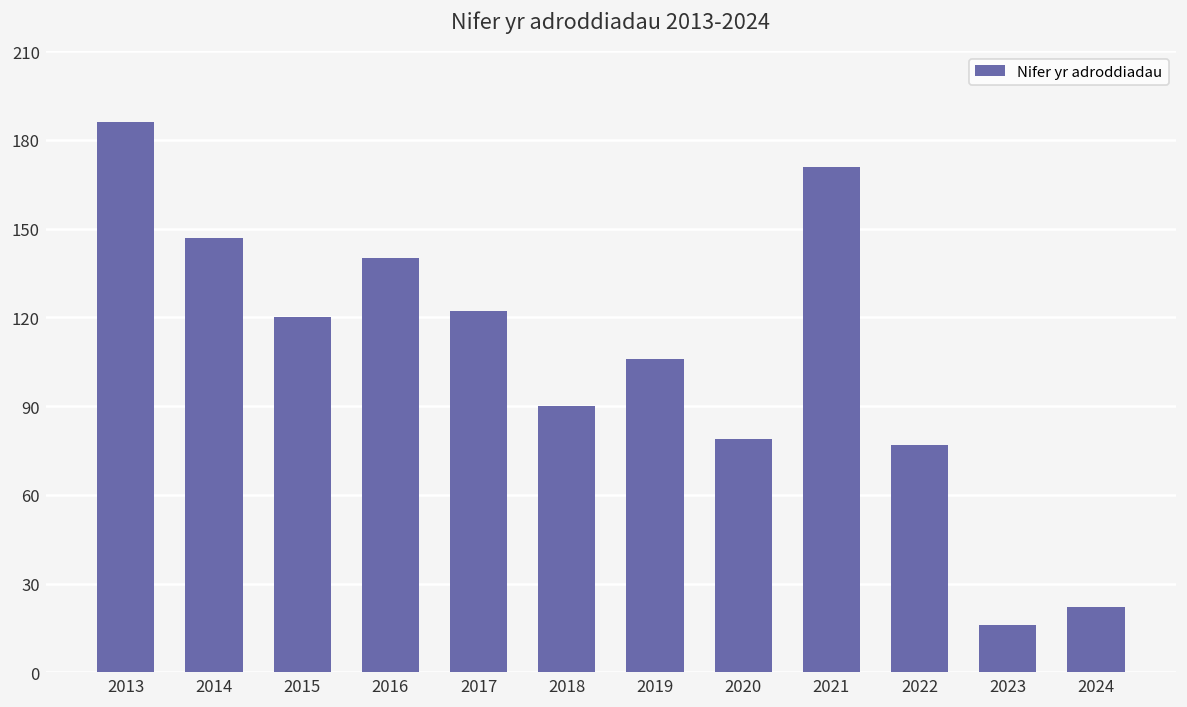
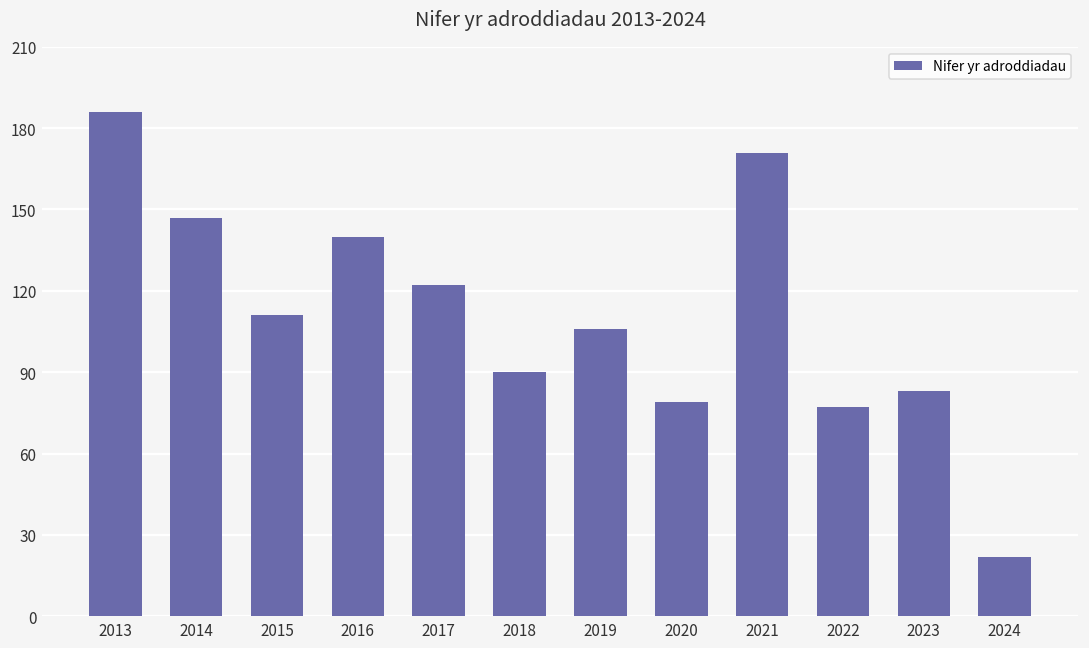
  {
    "2013": 186,
    "2014": 147,
-   "2015": 120,
+   "2015": 111,
    "2016": 140,
    "2017": 122,
    "2018": 90,
    "2019": 106,
    "2020": 79,
    "2021": 171,
    "2022": 77,
-   "2023": 16,
+   "2023": 83,
    "2024": 22
  }
